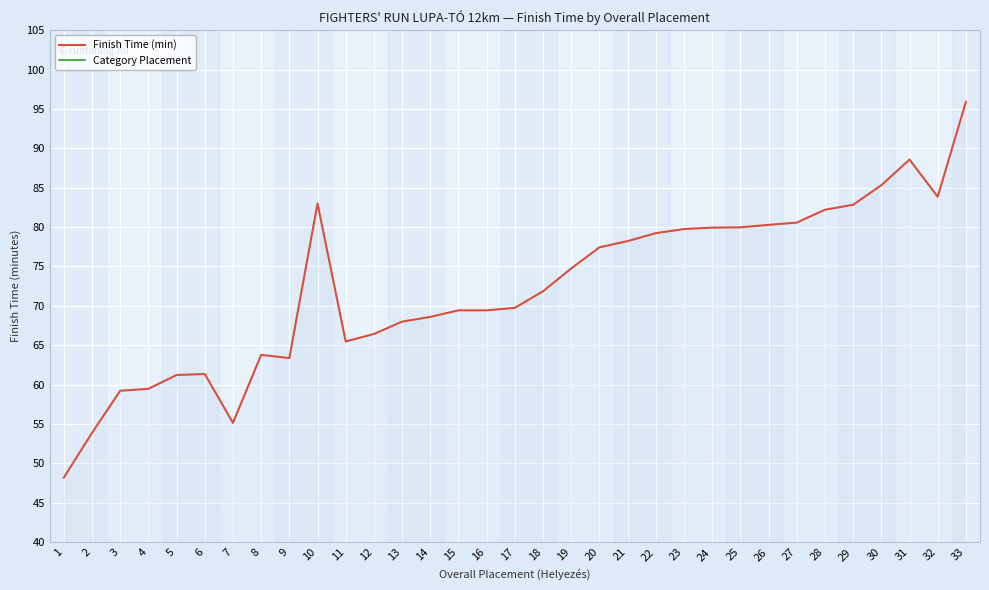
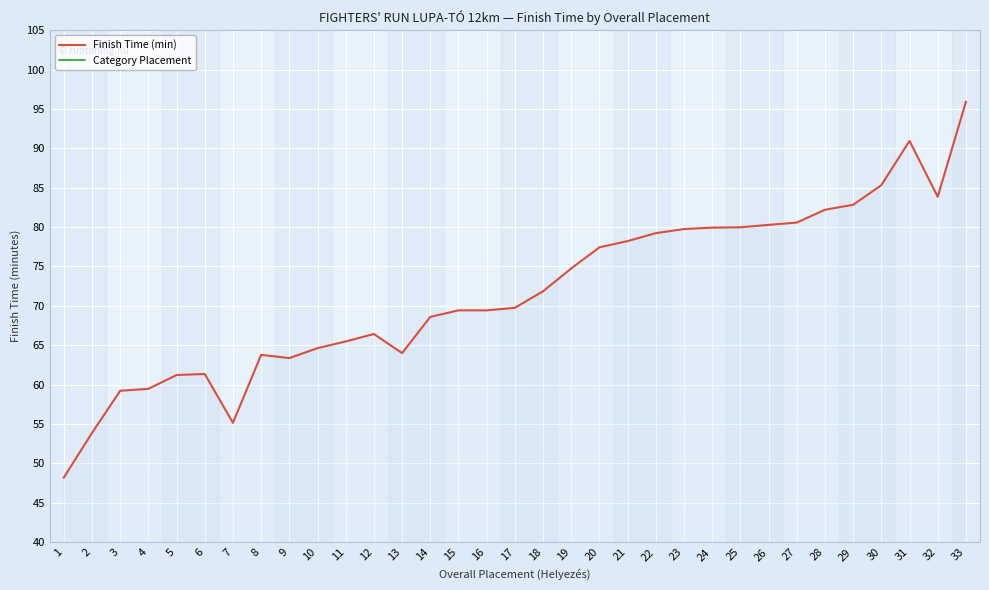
  {
    "Finish Time (min)": {
      "1": 48,
      "2": 54,
      "3": 59,
      "4": 59,
      "5": 61,
      "6": 61,
      "7": 55,
      "8": 64,
      "9": 63,
-     "10": 83,
+     "10": 65,
      "11": 65,
      "12": 66,
-     "13": 68,
+     "13": 64,
      "14": 69,
      "15": 69,
      "16": 69,
      "17": 70,
      "18": 72,
      "19": 75,
      "20": 77,
      "21": 78,
      "22": 79,
      "23": 80,
      "24": 80,
      "25": 80,
      "26": 80,
      "27": 81,
      "28": 82,
      "29": 83,
      "30": 85,
-     "31": 89,
+     "31": 91,
      "32": 84,
      "33": 96
    }
  }
